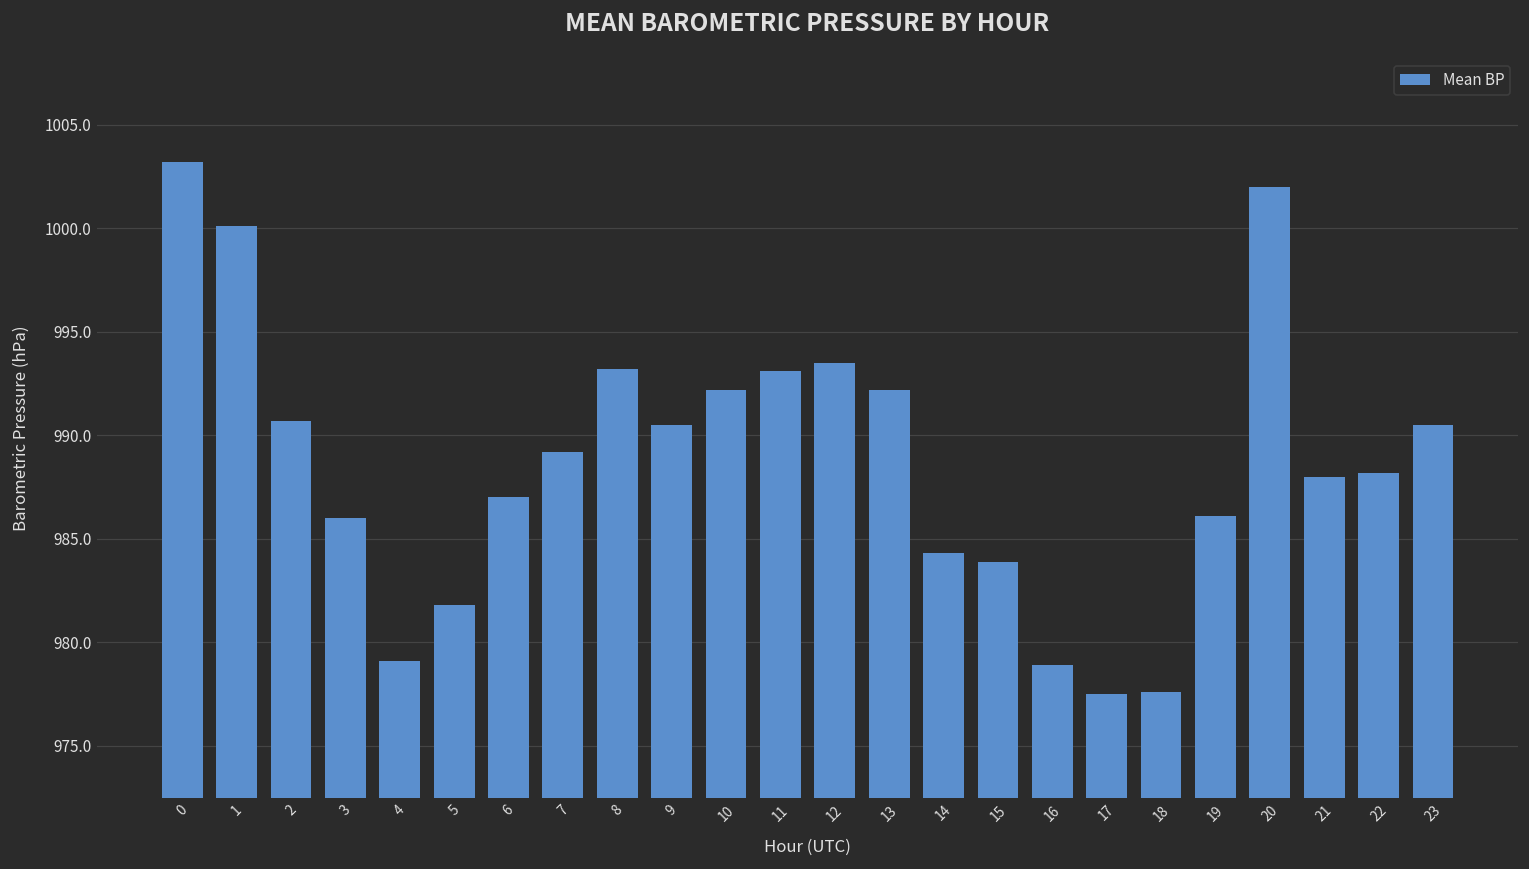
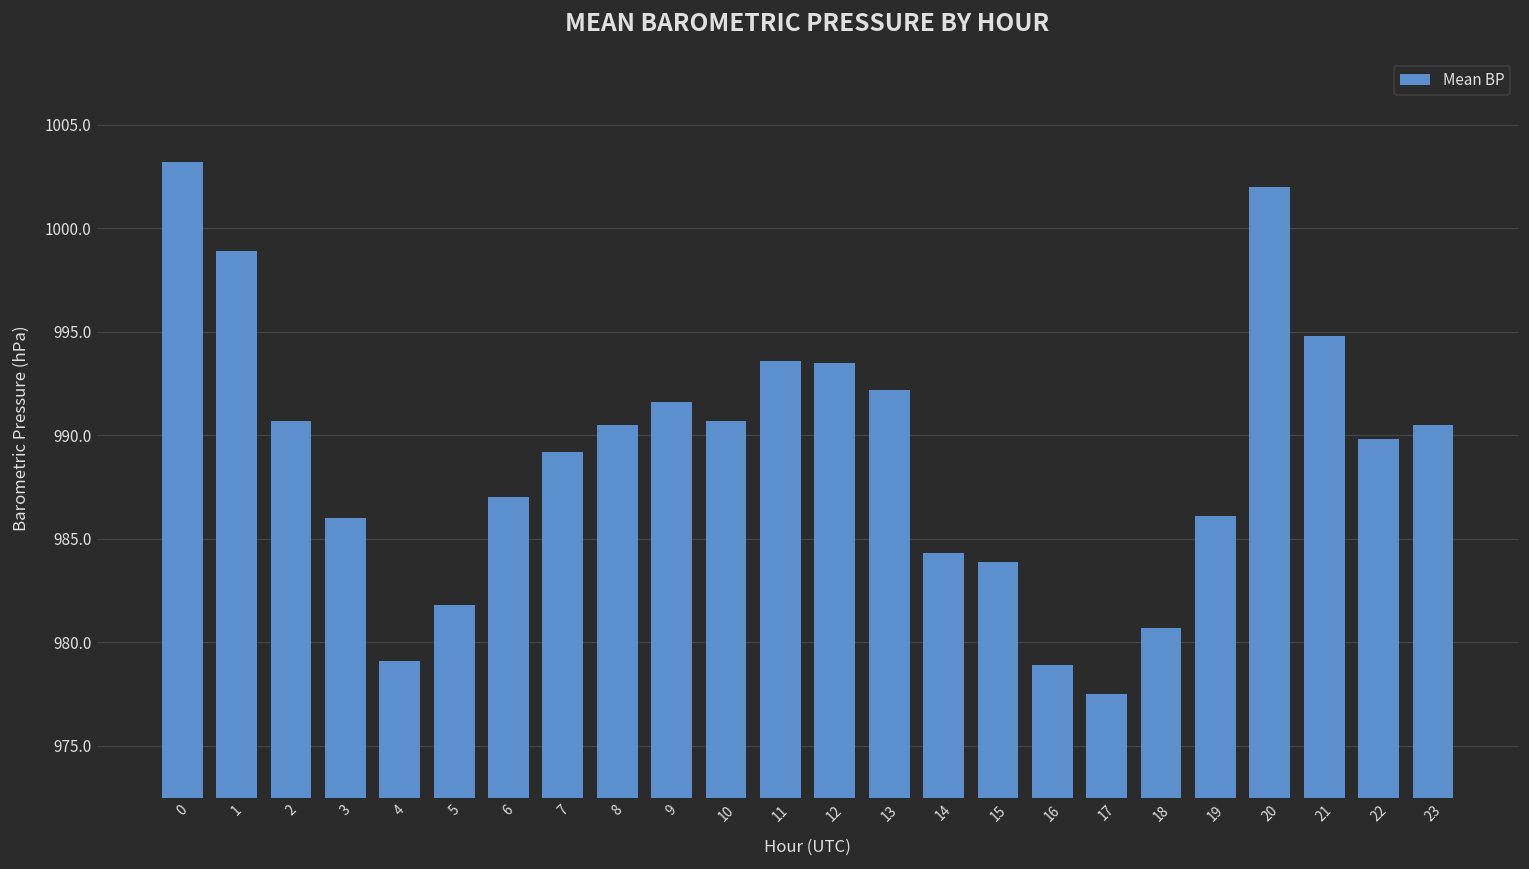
  {
    "0": 1003.2,
-   "1": 1000.1,
+   "1": 998.9,
    "2": 990.7,
    "3": 986.0,
    "4": 979.1,
    "5": 981.8,
    "6": 987.0,
    "7": 989.2,
-   "8": 993.2,
-   "9": 990.5,
-   "10": 992.2,
-   "11": 993.1,
+   "8": 990.5,
+   "9": 991.6,
+   "10": 990.7,
+   "11": 993.6,
    "12": 993.5,
    "13": 992.2,
    "14": 984.3,
    "15": 983.9,
    "16": 978.9,
    "17": 977.5,
-   "18": 977.6,
+   "18": 980.7,
    "19": 986.1,
    "20": 1002.0,
-   "21": 988.0,
-   "22": 988.2,
+   "21": 994.8,
+   "22": 989.8,
    "23": 990.5
  }
